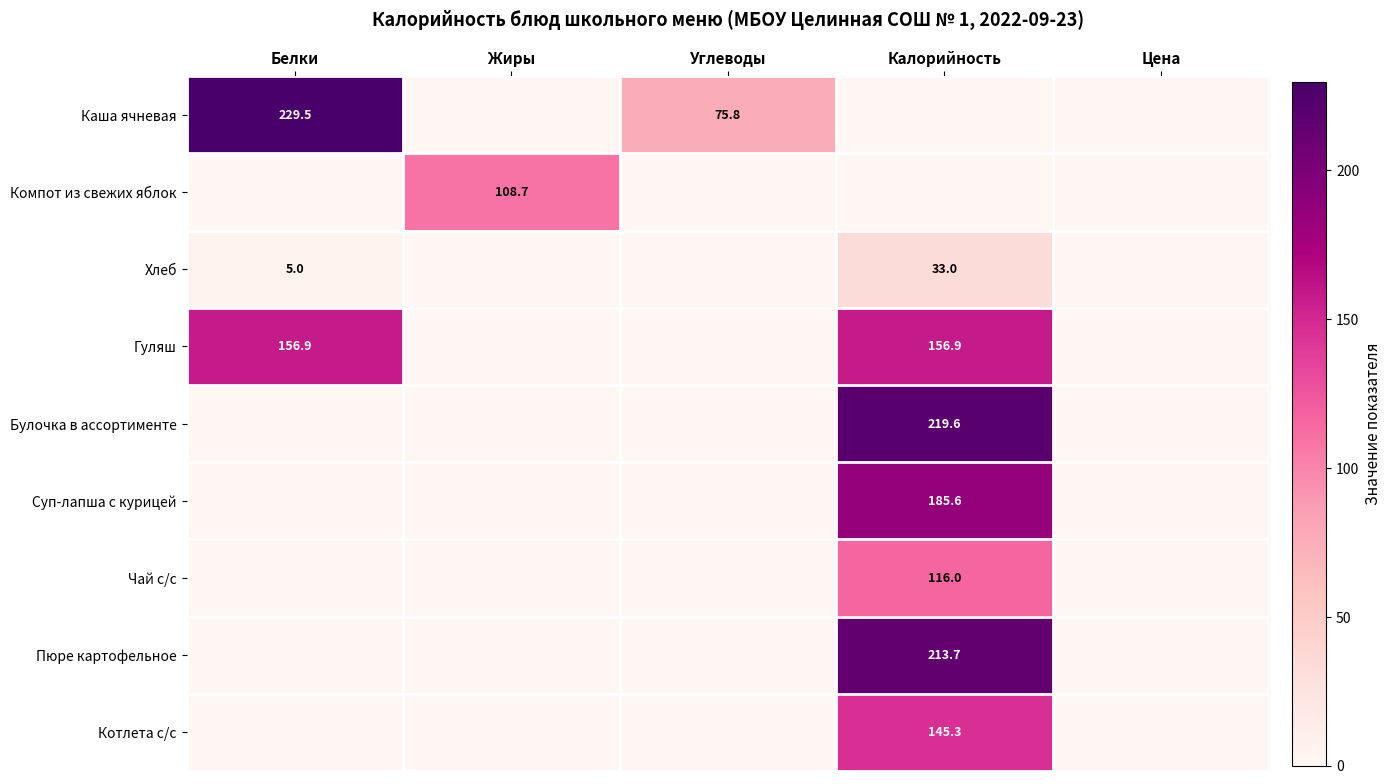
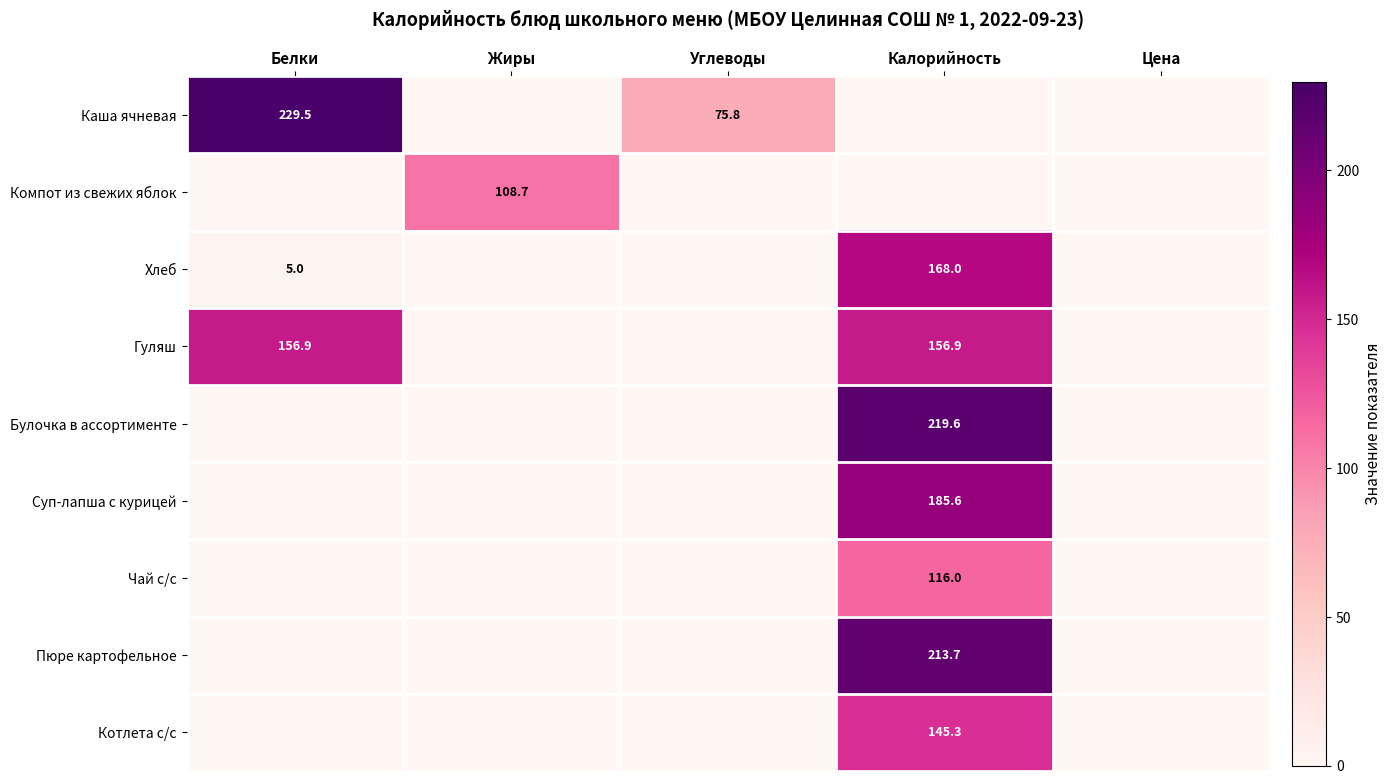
  {
    "Каша ячневая": {
      "Белки": 229.5,
      "Углеводы": 75.8
    },
    "Компот из свежих яблок": {
      "Жиры": 108.7
    },
    "Хлеб": {
      "Белки": 5.0,
-     "Калорийность": 33.0
+     "Калорийность": 168.0
    },
    "Гуляш": {
      "Белки": 156.9,
      "Калорийность": 156.9
    },
    "Булочка в ассортименте": {
      "Калорийность": 219.6
    },
    "Суп-лапша с курицей": {
      "Калорийность": 185.6
    },
    "Чай с/с": {
      "Калорийность": 116.0
    },
    "Пюре картофельное": {
      "Калорийность": 213.7
    },
    "Котлета с/с": {
      "Калорийность": 145.3
    }
  }
